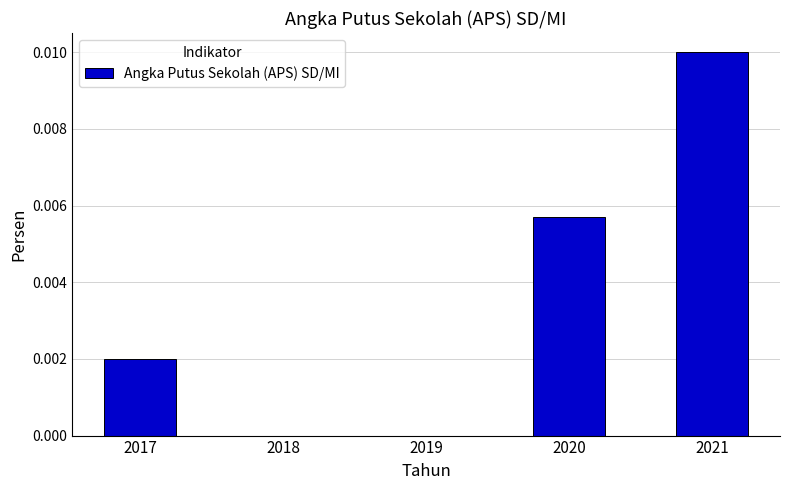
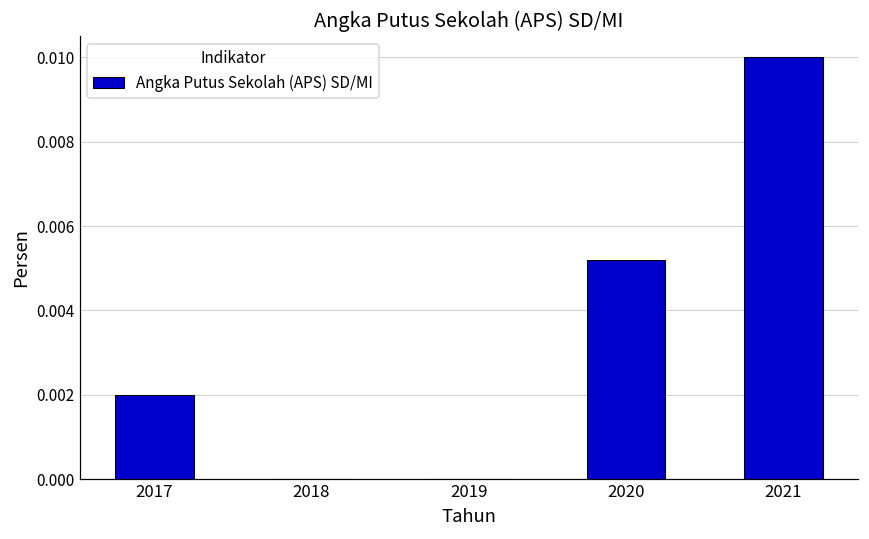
  {
    "2017": 0.0020,
    "2018": 0.0000,
    "2019": 0.0000,
-   "2020": 0.0057,
+   "2020": 0.0052,
    "2021": 0.0100
  }
